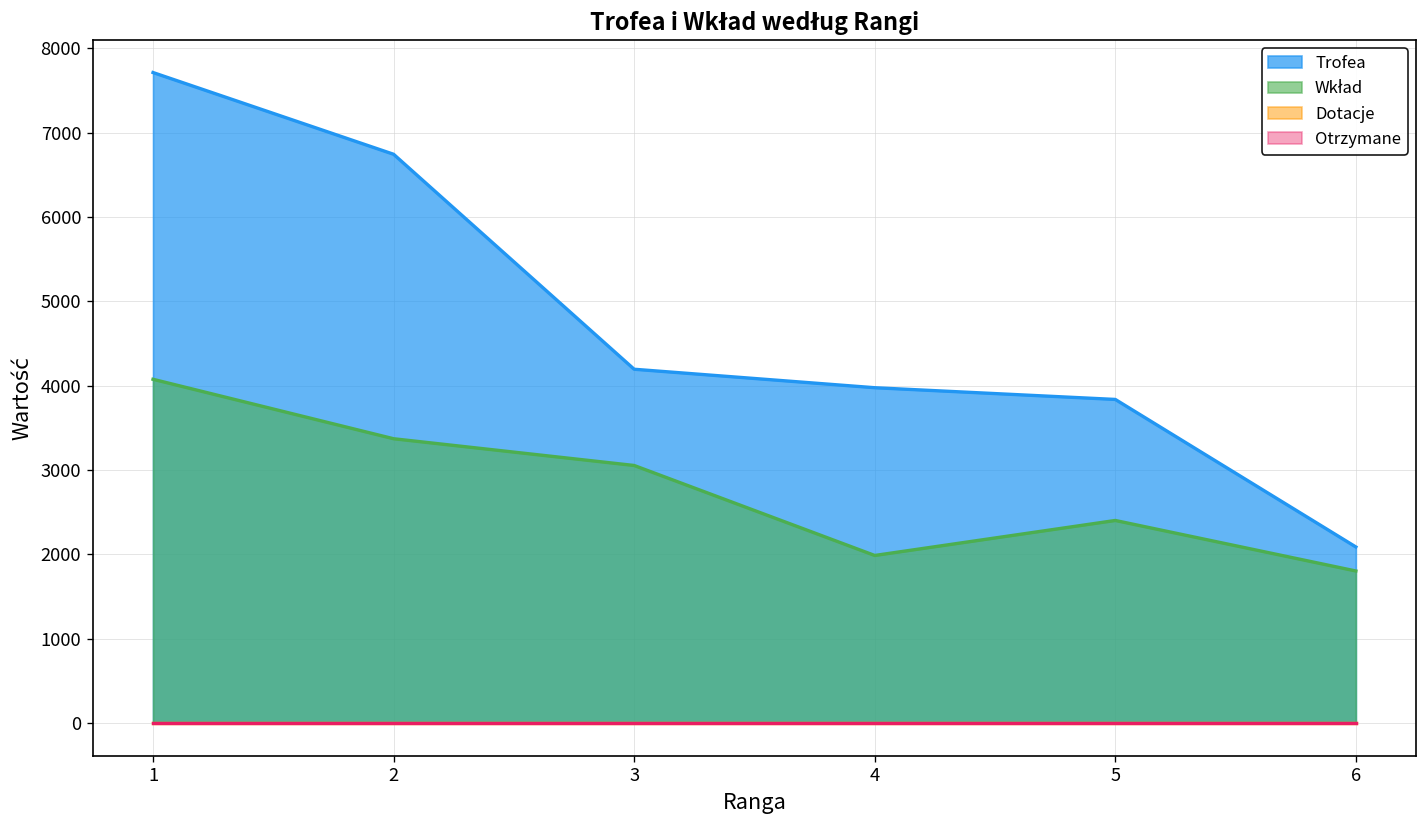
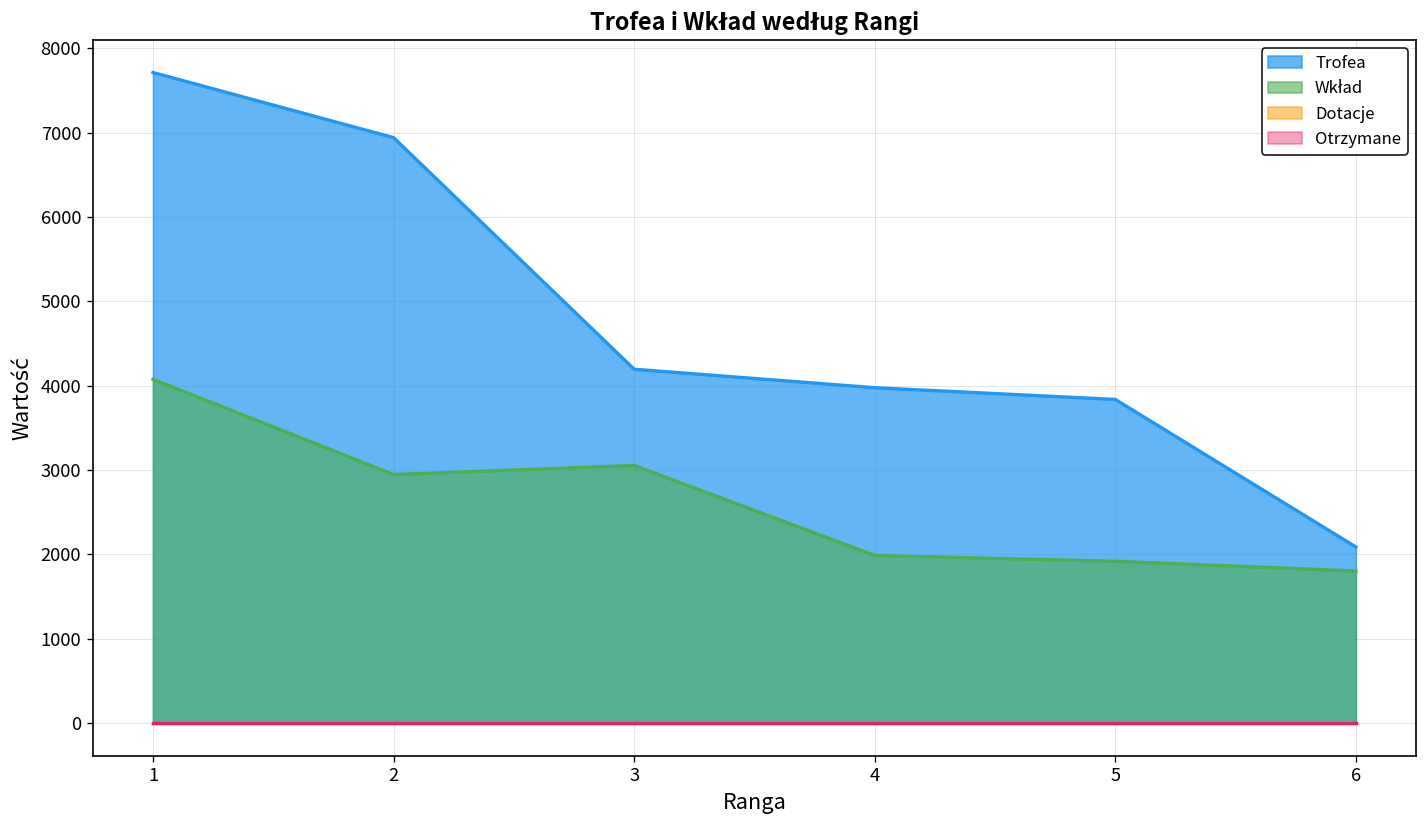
  {
    "Trofea": {
      "1": 7700,
-     "2": 6700,
+     "2": 6900,
      "3": 4200,
      "4": 4000,
      "5": 3800,
      "6": 2100
    },
    "Wkład": {
      "1": 4100,
-     "2": 3400,
+     "2": 2900,
      "3": 3100,
      "4": 2000,
-     "5": 2400,
+     "5": 1900,
      "6": 1800
    },
    "Otrzymane": {
      "1": 0,
      "2": 0,
      "3": 0,
      "4": 0,
      "5": 0,
      "6": 0
    }
  }
